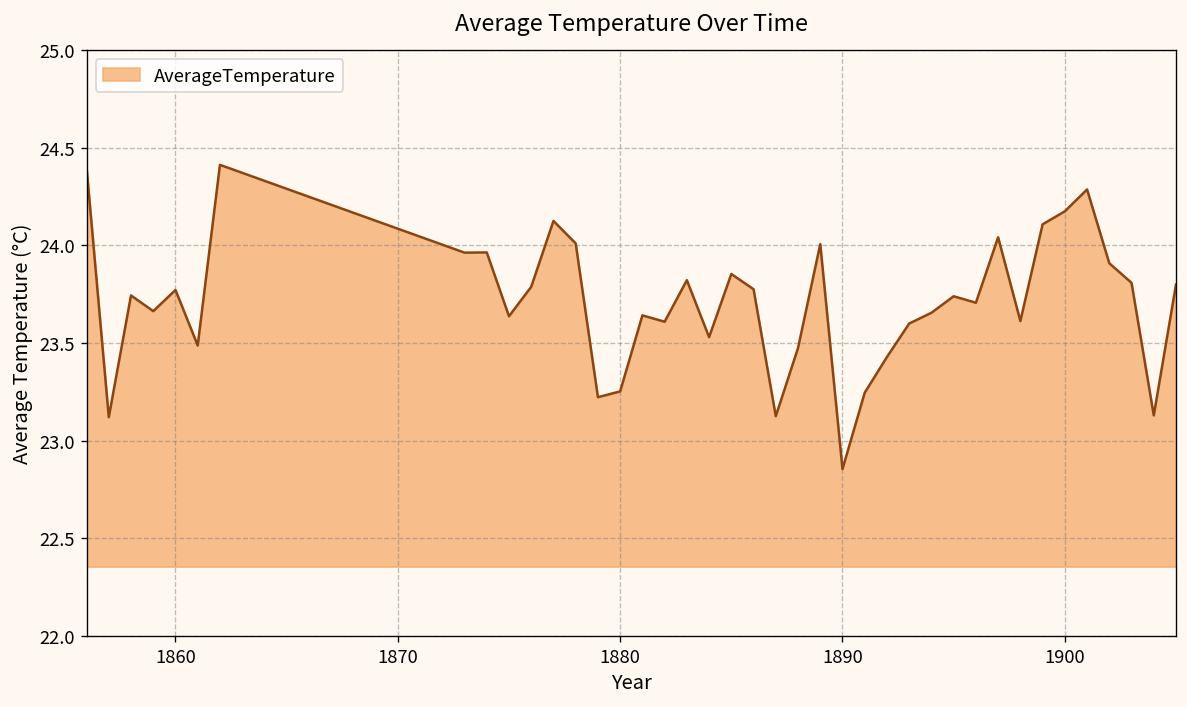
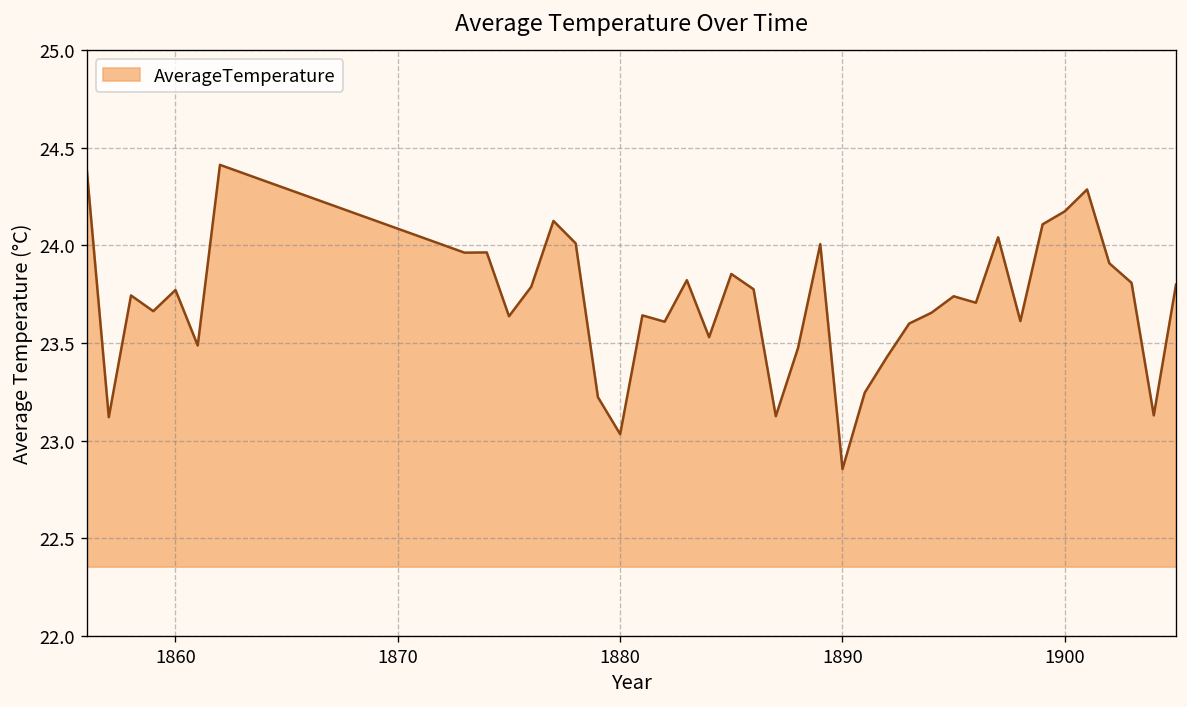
  {
    "1860": 23.77,
-   "1880": 23.25,
+   "1880": 23.03,
    "1890": 22.85,
    "1900": 24.17
  }
